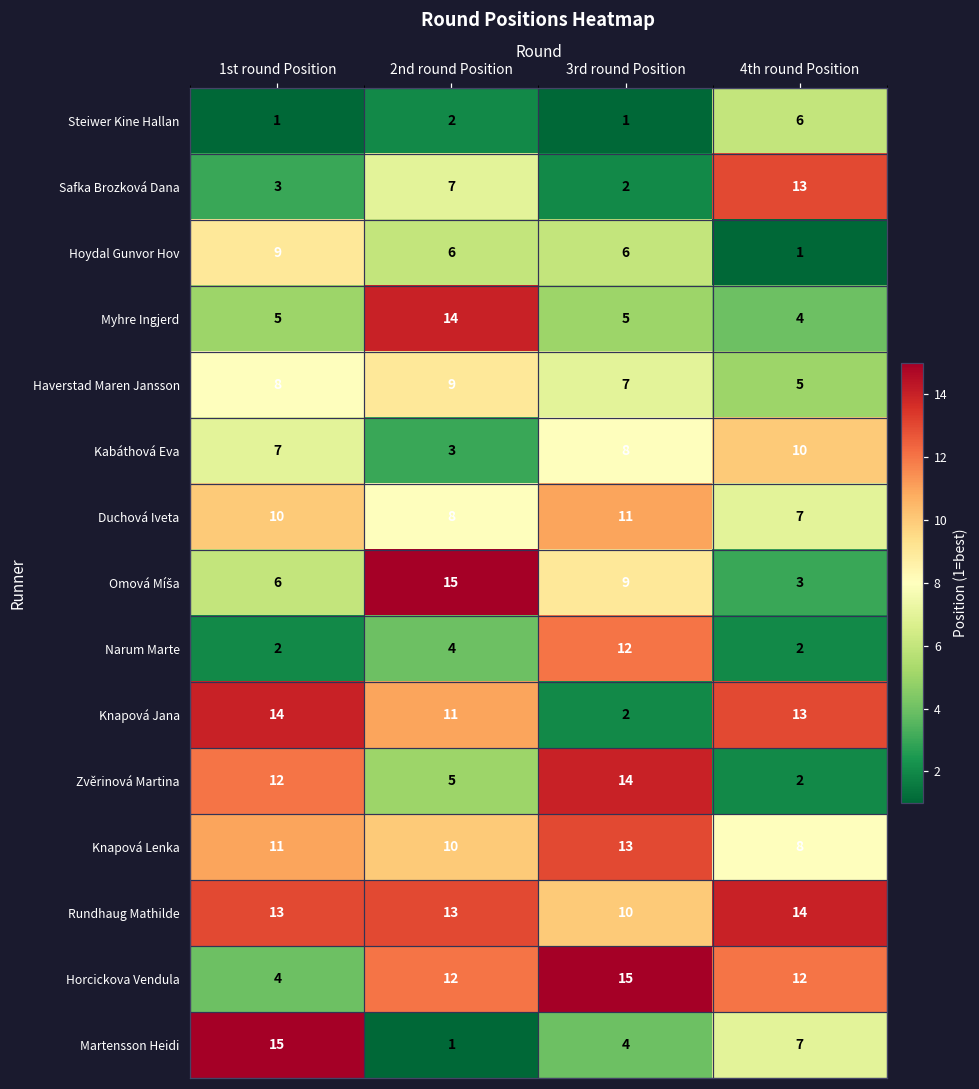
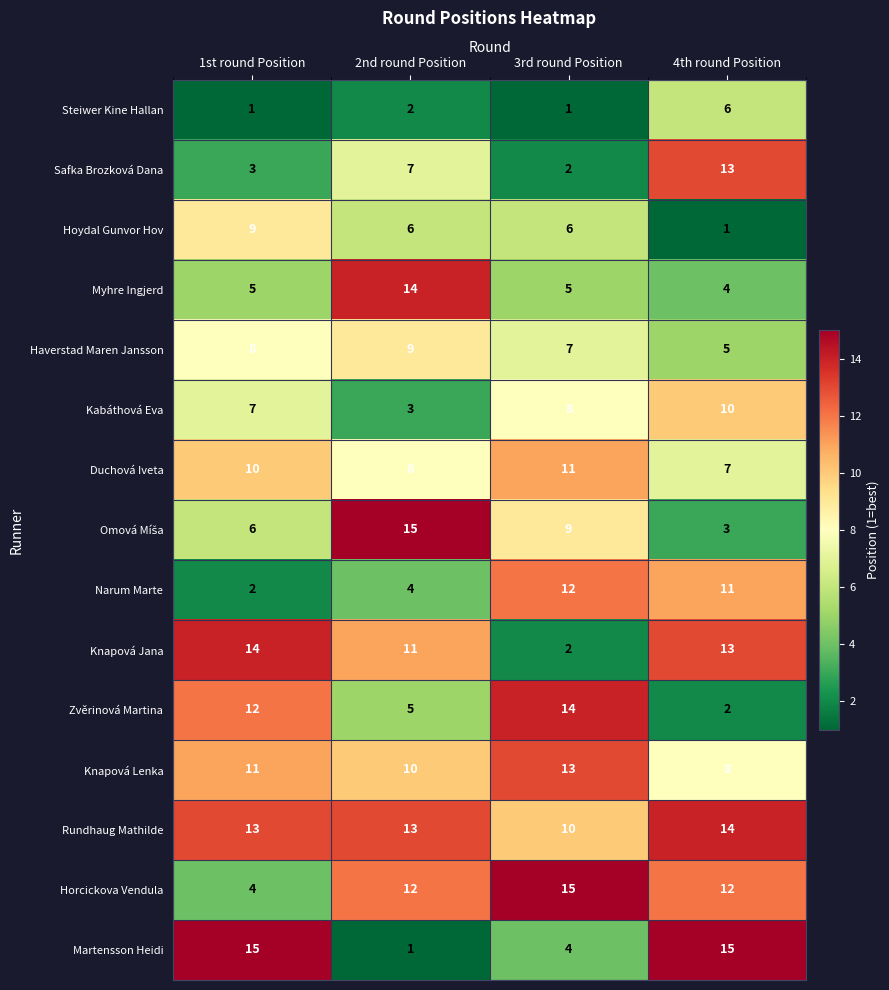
  {
    "Steiwer Kine Hallan": {
      "1st round Position": 1,
      "2nd round Position": 2,
      "3rd round Position": 1,
      "4th round Position": 6
    },
    "Safka Brozková Dana": {
      "1st round Position": 3,
      "2nd round Position": 7,
      "3rd round Position": 2,
      "4th round Position": 13
    },
    "Hoydal Gunvor Hov": {
      "1st round Position": 9,
      "2nd round Position": 6,
      "3rd round Position": 6,
      "4th round Position": 1
    },
    "Myhre Ingjerd": {
      "1st round Position": 5,
      "2nd round Position": 14,
      "3rd round Position": 5,
      "4th round Position": 4
    },
    "Haverstad Maren Jansson": {
      "1st round Position": 8,
      "2nd round Position": 9,
      "3rd round Position": 7,
      "4th round Position": 5
    },
    "Kabáthová Eva": {
      "1st round Position": 7,
      "2nd round Position": 3,
      "3rd round Position": 8,
      "4th round Position": 10
    },
    "Duchová Iveta": {
      "1st round Position": 10,
      "2nd round Position": 8,
      "3rd round Position": 11,
      "4th round Position": 7
    },
    "Omová Míša": {
      "1st round Position": 6,
      "2nd round Position": 15,
      "3rd round Position": 9,
      "4th round Position": 3
    },
    "Narum Marte": {
      "1st round Position": 2,
      "2nd round Position": 4,
      "3rd round Position": 12,
-     "4th round Position": 2
+     "4th round Position": 11
    },
    "Knapová Jana": {
      "1st round Position": 14,
      "2nd round Position": 11,
      "3rd round Position": 2,
      "4th round Position": 13
    },
    "Zvěrinová Martina": {
      "1st round Position": 12,
      "2nd round Position": 5,
      "3rd round Position": 14,
      "4th round Position": 2
    },
    "Knapová Lenka": {
      "1st round Position": 11,
      "2nd round Position": 10,
      "3rd round Position": 13,
      "4th round Position": 8
    },
    "Rundhaug Mathilde": {
      "1st round Position": 13,
      "2nd round Position": 13,
      "3rd round Position": 10,
      "4th round Position": 14
    },
    "Horcickova Vendula": {
      "1st round Position": 4,
      "2nd round Position": 12,
      "3rd round Position": 15,
      "4th round Position": 12
    },
    "Martensson Heidi": {
      "1st round Position": 15,
      "2nd round Position": 1,
      "3rd round Position": 4,
-     "4th round Position": 7
+     "4th round Position": 15
    }
  }
